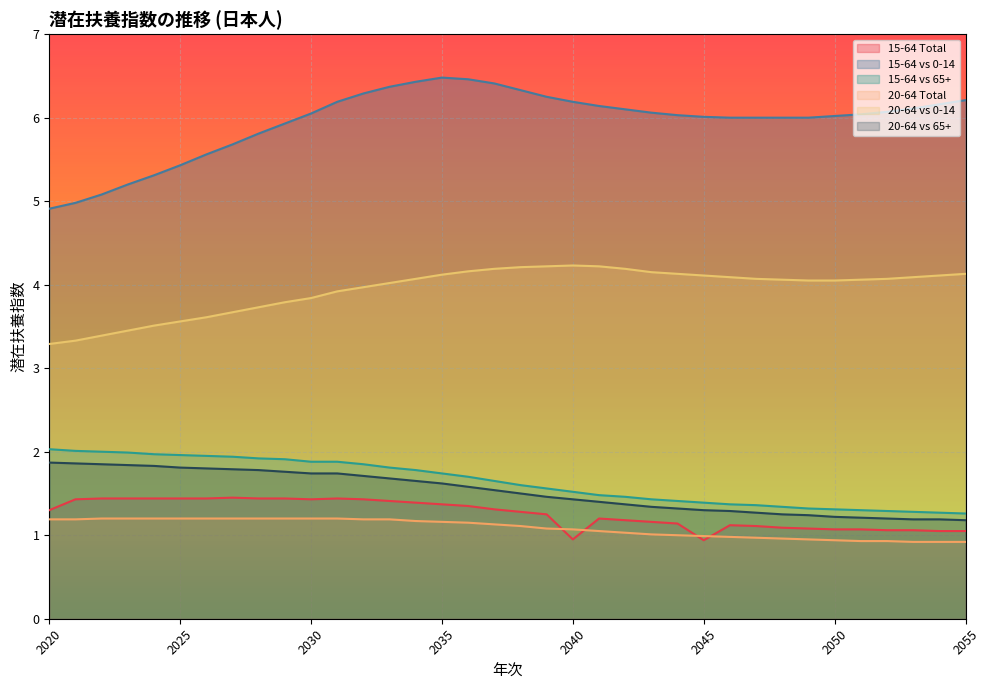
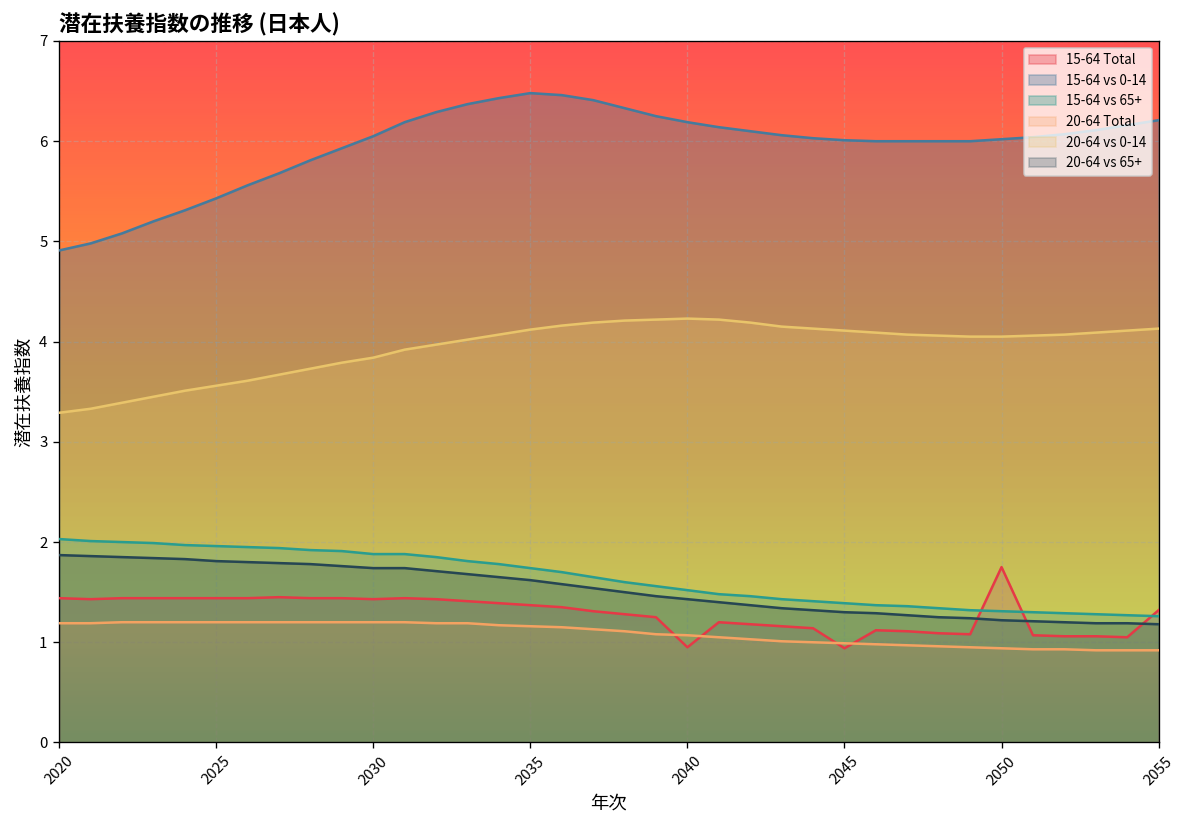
  {
    "15-64 Total": {
-     "2020": 1.3,
+     "2020": 1.4,
      "2025": 1.4,
      "2030": 1.4,
      "2035": 1.4,
      "2040": 1.0,
      "2045": 0.9,
-     "2050": 1.1,
-     "2055": 1.1
+     "2050": 1.8,
+     "2055": 1.3
    }
  }
